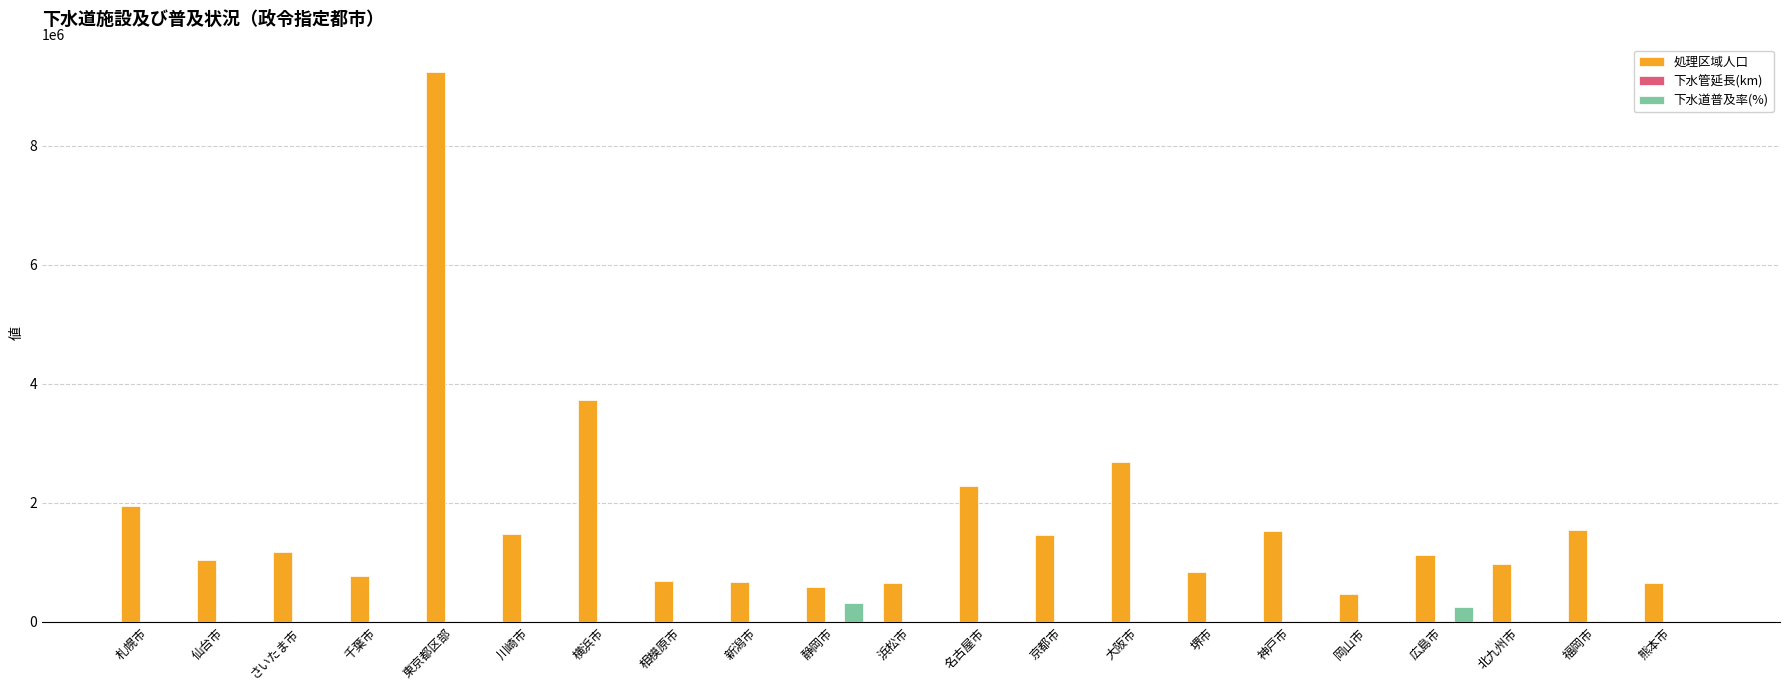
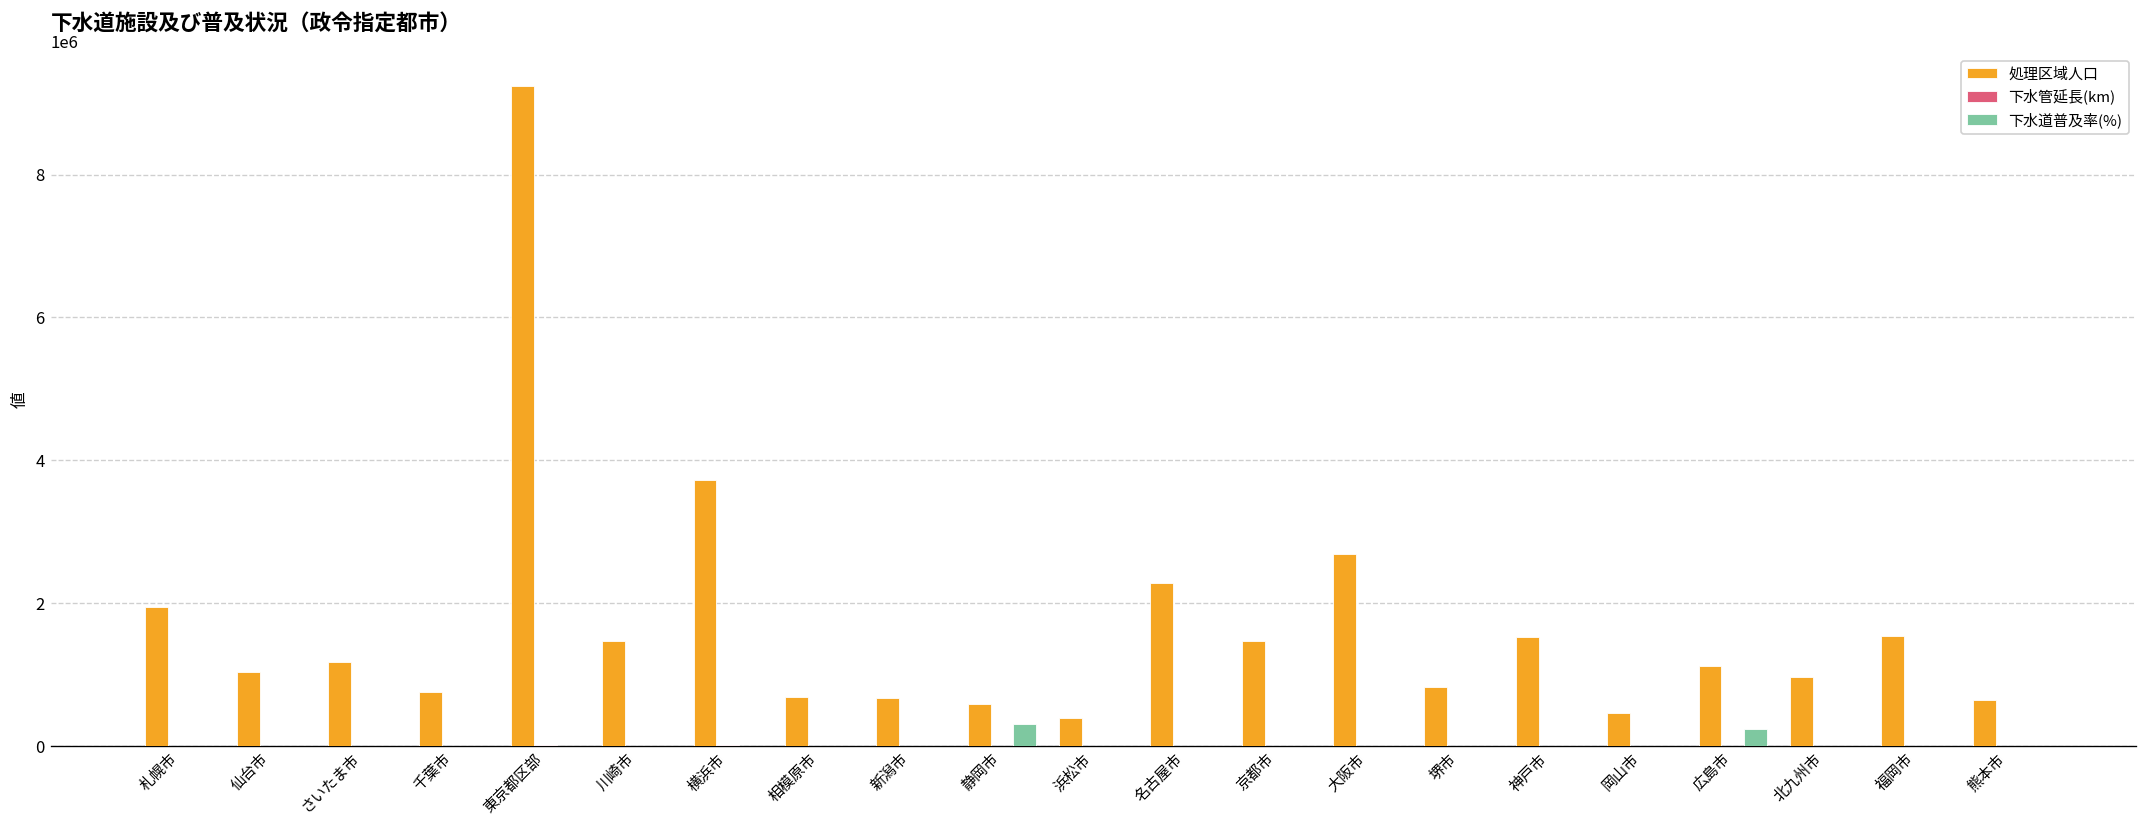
  {
    "処理区域人口": {
      "札幌市": 1900000,
      "仙台市": 1000000,
      "さいたま市": 1200000,
      "千葉市": 800000,
      "東京都区部": 9200000,
      "川崎市": 1500000,
      "横浜市": 3700000,
      "相模原市": 700000,
      "新潟市": 700000,
      "静岡市": 600000,
-     "浜松市": 600000,
+     "浜松市": 400000,
      "名古屋市": 2300000,
      "京都市": 1500000,
      "大阪市": 2700000,
      "堺市": 800000,
      "神戸市": 1500000,
      "岡山市": 500000,
      "広島市": 1100000,
      "北九州市": 1000000,
      "福岡市": 1500000,
      "熊本市": 700000
    },
    "下水道普及率(%)": {
      "静岡市": 300000,
      "広島市": 200000
    }
  }
